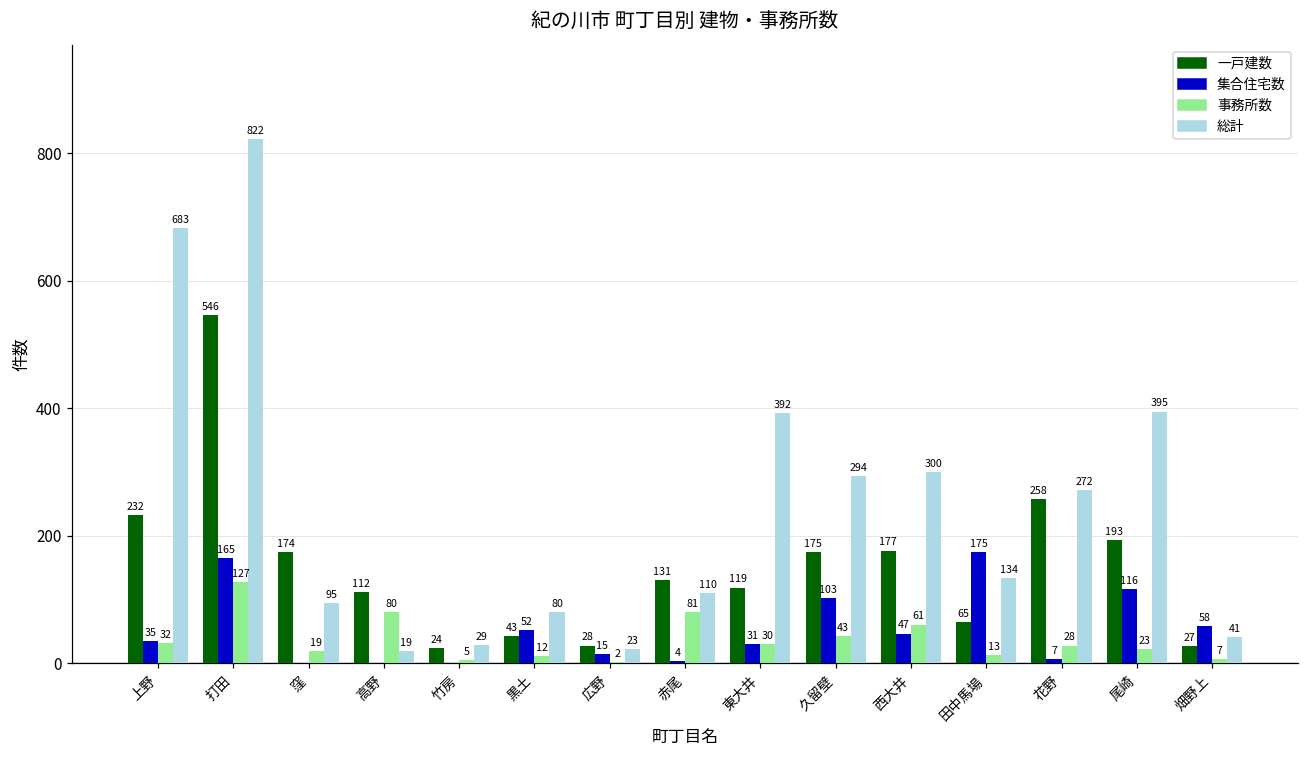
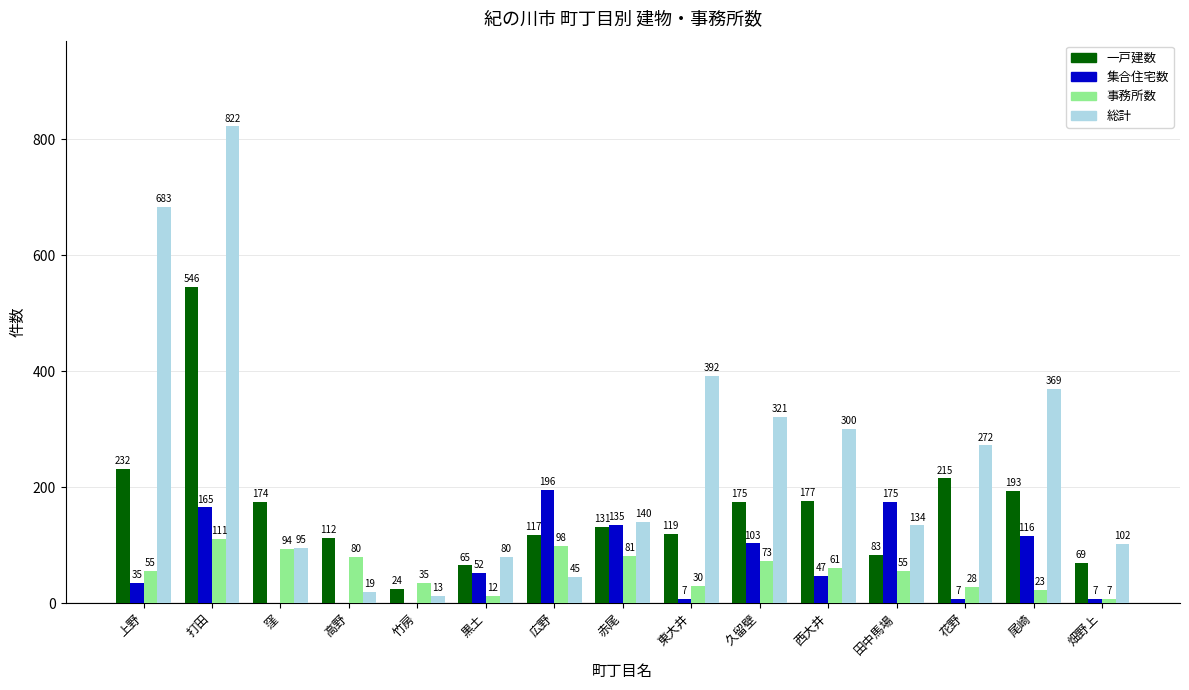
  {
    "一戸建数": {
      "上野": 232,
      "打田": 546,
      "窪": 174,
      "高野": 112,
      "竹房": 24,
-     "黒土": 43,
-     "広野": 28,
+     "黒土": 65,
+     "広野": 117,
      "赤尾": 131,
      "東大井": 119,
      "久留壁": 175,
      "西大井": 177,
-     "田中馬場": 65,
-     "花野": 258,
+     "田中馬場": 83,
+     "花野": 215,
      "尾崎": 193,
-     "畑野上": 27
+     "畑野上": 69
    },
    "集合住宅数": {
      "上野": 35,
      "打田": 165,
      "黒土": 52,
-     "広野": 15,
-     "赤尾": 4,
-     "東大井": 31,
+     "広野": 196,
+     "赤尾": 135,
+     "東大井": 7,
      "久留壁": 103,
      "西大井": 47,
      "田中馬場": 175,
      "花野": 7,
      "尾崎": 116,
-     "畑野上": 58
+     "畑野上": 7
    },
    "事務所数": {
-     "上野": 32,
-     "打田": 127,
-     "窪": 19,
+     "上野": 55,
+     "打田": 111,
+     "窪": 94,
      "高野": 80,
-     "竹房": 5,
+     "竹房": 35,
      "黒土": 12,
-     "広野": 2,
+     "広野": 98,
      "赤尾": 81,
      "東大井": 30,
-     "久留壁": 43,
+     "久留壁": 73,
      "西大井": 61,
-     "田中馬場": 13,
+     "田中馬場": 55,
      "花野": 28,
      "尾崎": 23,
      "畑野上": 7
    },
    "総計": {
      "上野": 683,
      "打田": 822,
      "窪": 95,
      "高野": 19,
-     "竹房": 29,
+     "竹房": 13,
      "黒土": 80,
-     "広野": 23,
-     "赤尾": 110,
+     "広野": 45,
+     "赤尾": 140,
      "東大井": 392,
-     "久留壁": 294,
+     "久留壁": 321,
      "西大井": 300,
      "田中馬場": 134,
      "花野": 272,
-     "尾崎": 395,
-     "畑野上": 41
+     "尾崎": 369,
+     "畑野上": 102
    }
  }
